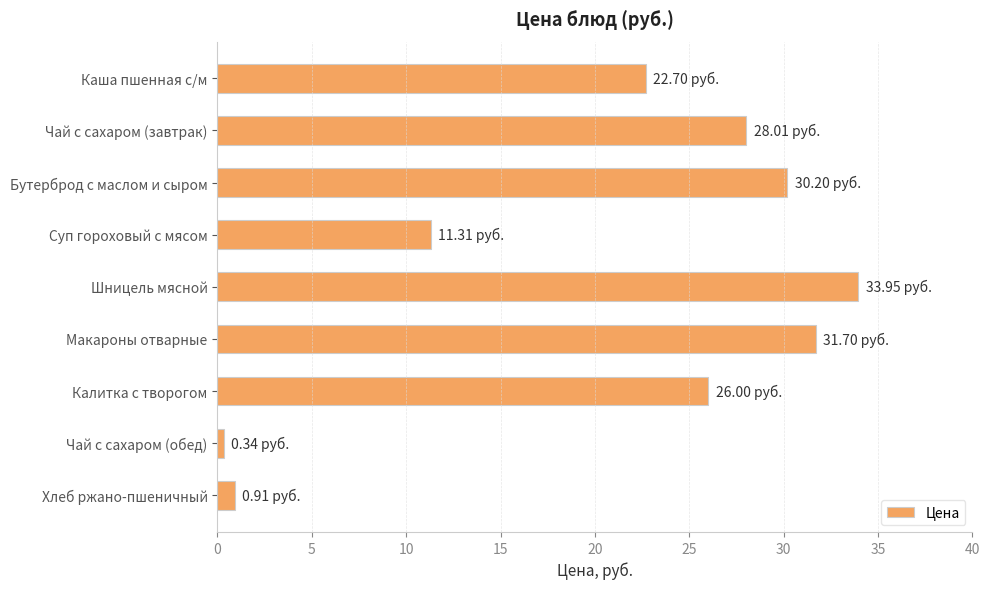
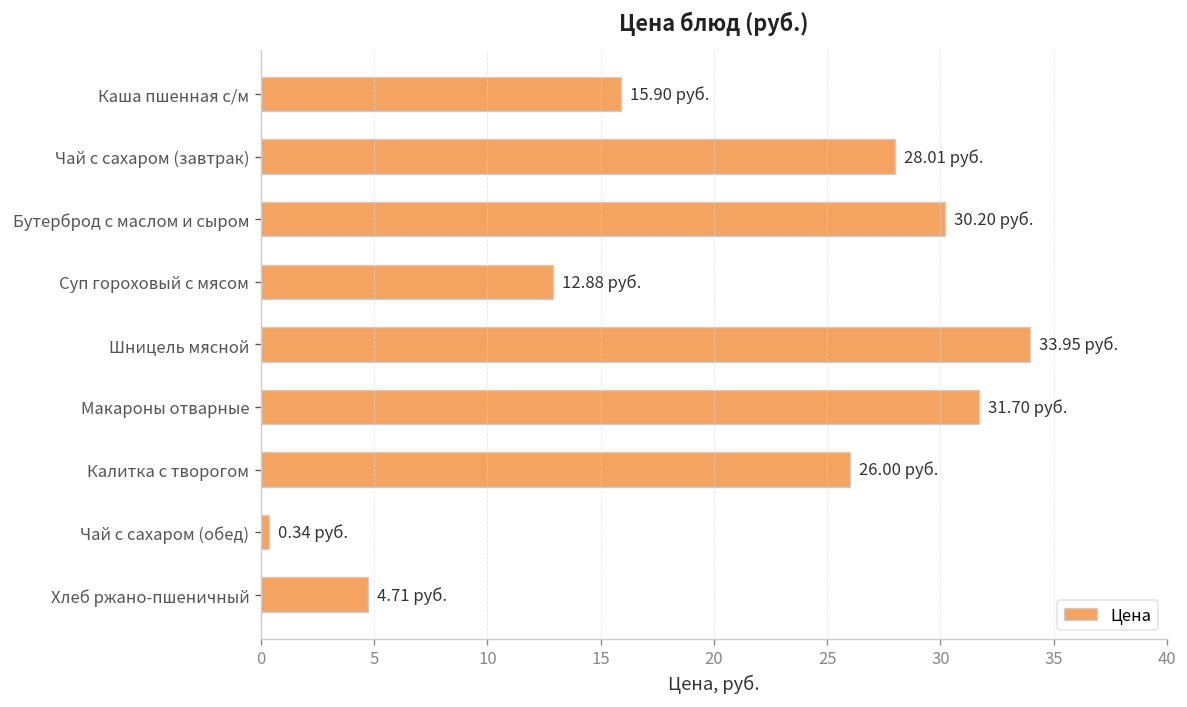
  {
-   "Каша пшенная с/м": 22.70,
+   "Каша пшенная с/м": 15.90,
    "Чай с сахаром (завтрак)": 28.01,
    "Бутерброд с маслом и сыром": 30.20,
-   "Суп гороховый с мясом": 11.31,
+   "Суп гороховый с мясом": 12.88,
    "Шницель мясной": 33.95,
    "Макароны отварные": 31.70,
    "Калитка с творогом": 26.00,
    "Чай с сахаром (обед)": 0.34,
-   "Хлеб ржано-пшеничный": 0.91
+   "Хлеб ржано-пшеничный": 4.71
  }
